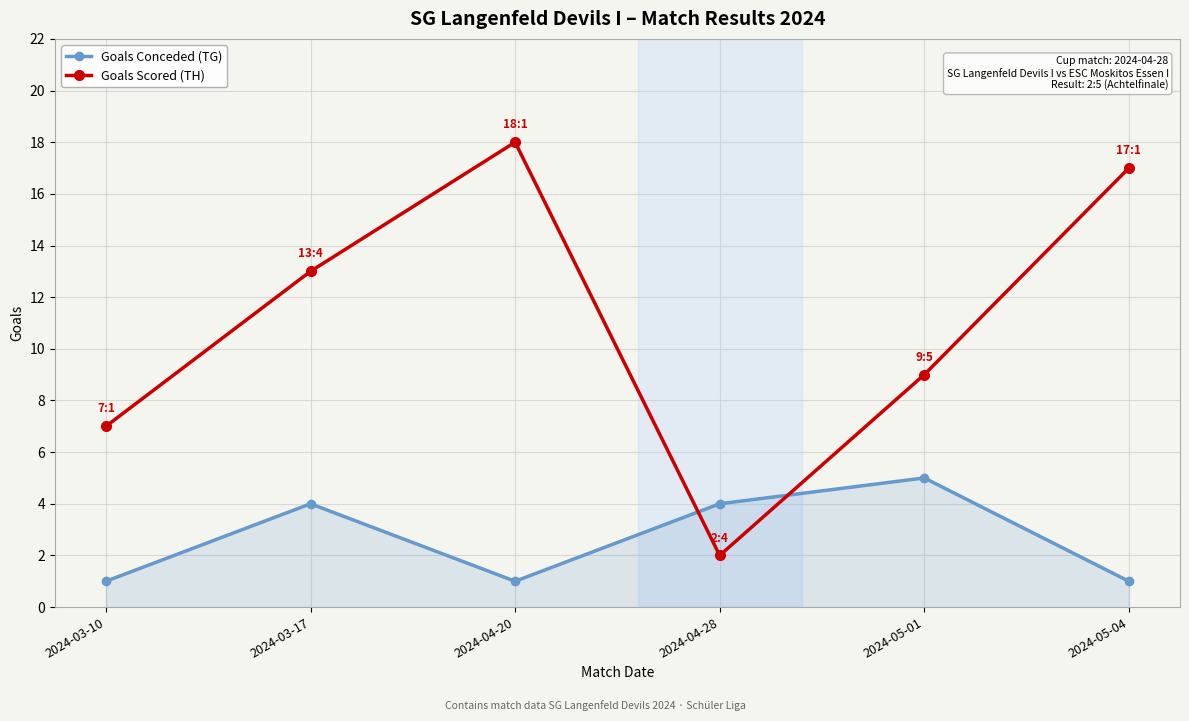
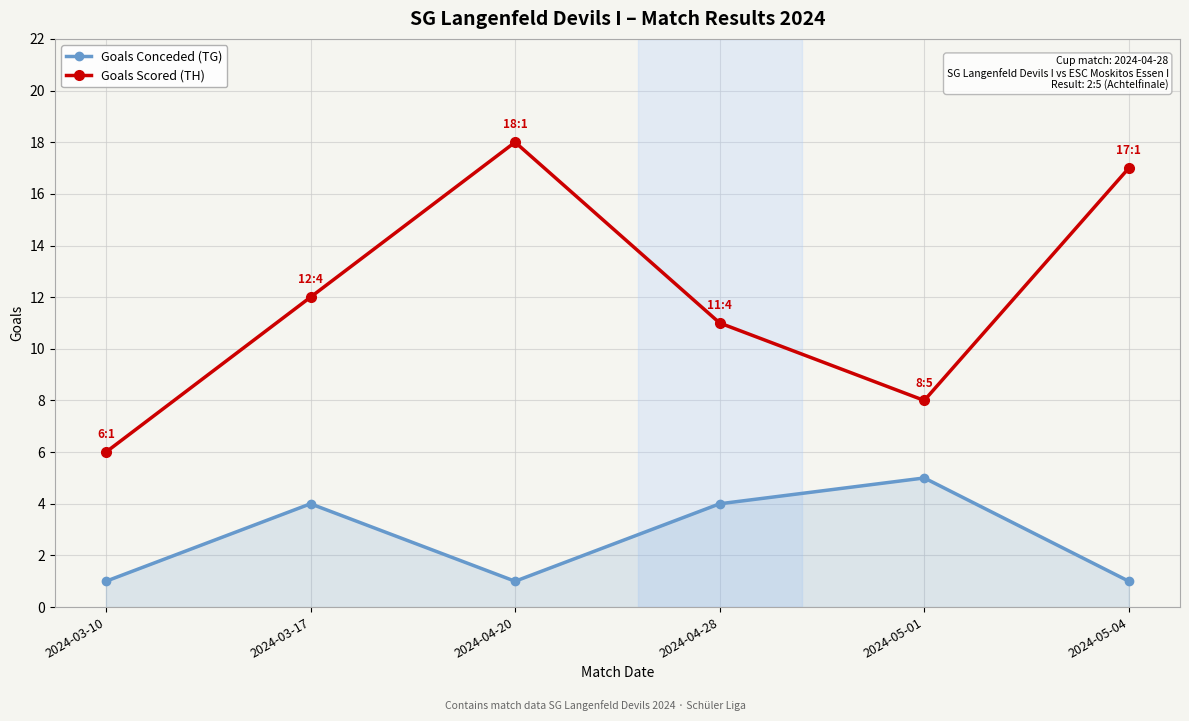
  {
    "Goals Conceded (TG)": {
      "2024-03-10": "1.0",
      "2024-03-17": "4.0",
      "2024-04-20": "1.0",
      "2024-05-01": "5.0",
      "2024-05-04": "1.0"
    },
    "Goals Scored (TH)": {
-     "2024-03-10": "7:1",
-     "2024-03-17": "13:4",
+     "2024-03-10": "6:1",
+     "2024-03-17": "12:4",
      "2024-04-20": "18:1",
-     "2024-04-28": "2:4",
-     "2024-05-01": "9:5",
+     "2024-04-28": "11:4",
+     "2024-05-01": "8:5",
      "2024-05-04": "17:1"
    }
  }
